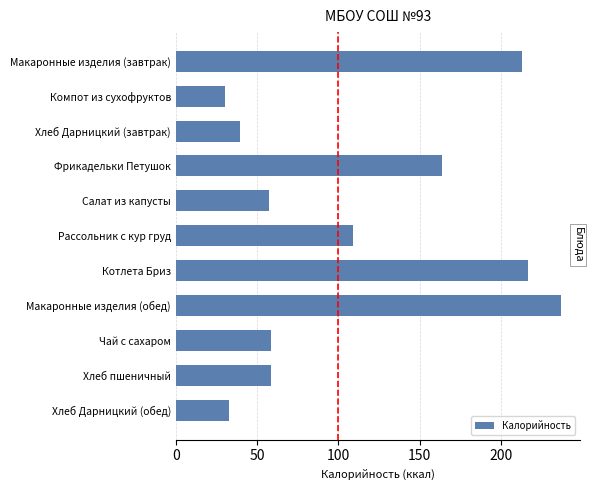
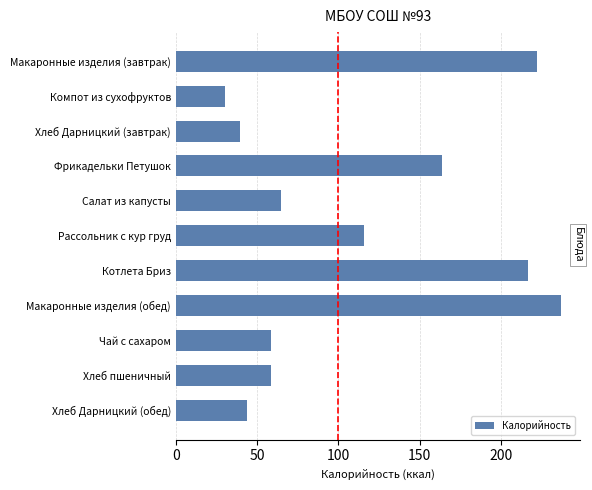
  {
-   "Макаронные изделия (завтрак)": 213,
+   "Макаронные изделия (завтрак)": 222,
    "Компот из сухофруктов": 30,
    "Хлеб Дарницкий (завтрак)": 39,
    "Фрикадельки Петушок": 164,
-   "Салат из капусты": 57,
-   "Рассольник с кур груд": 109,
+   "Салат из капусты": 65,
+   "Рассольник с кур груд": 116,
    "Котлета Бриз": 217,
    "Макаронные изделия (обед)": 237,
    "Чай с сахаром": 59,
    "Хлеб пшеничный": 59,
-   "Хлеб Дарницкий (обед)": 33
+   "Хлеб Дарницкий (обед)": 44
  }
